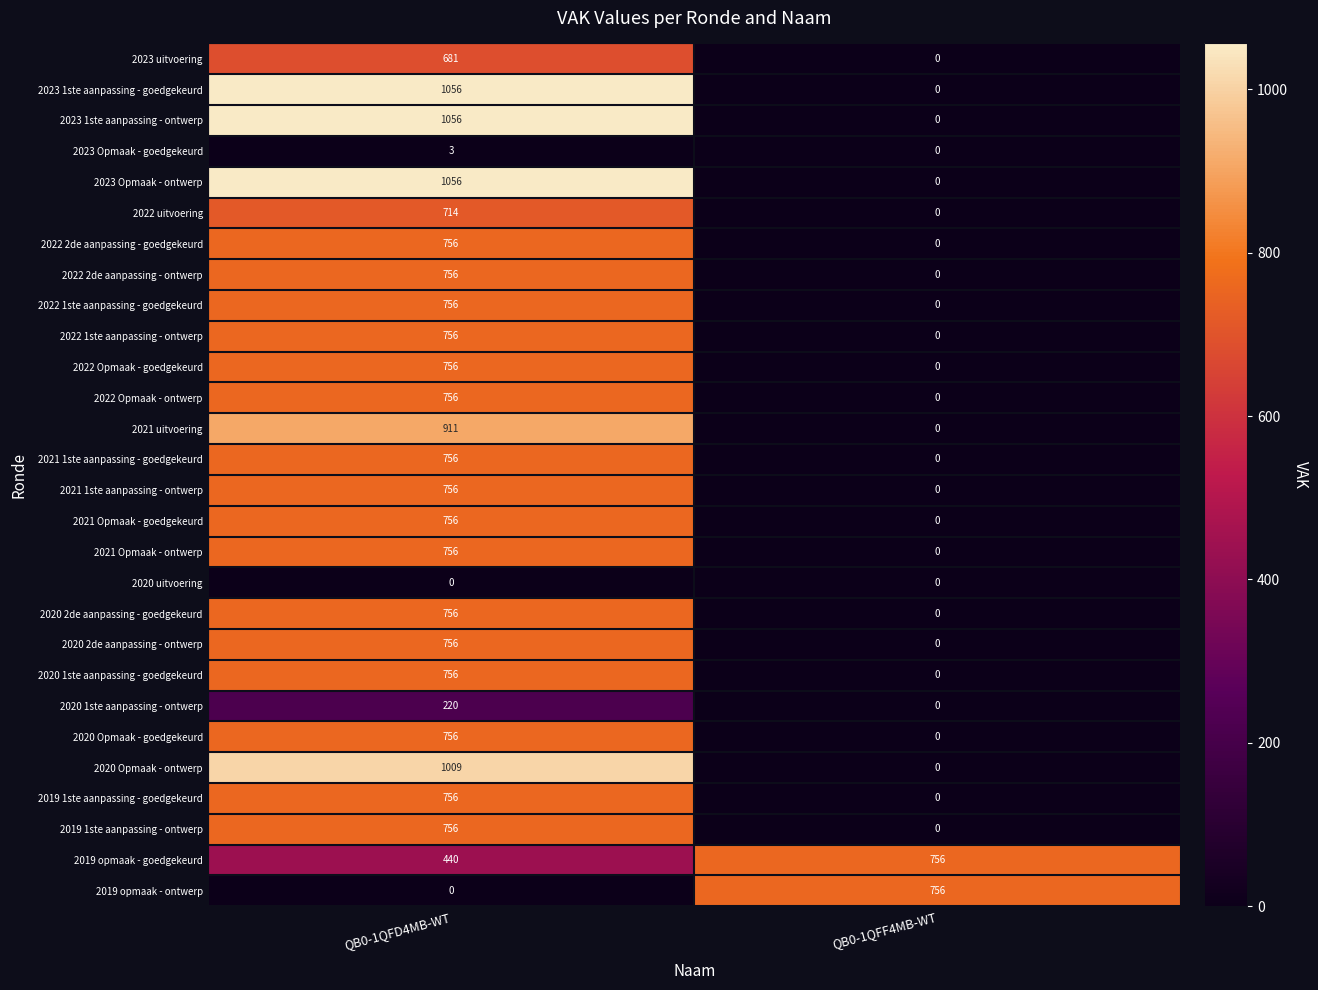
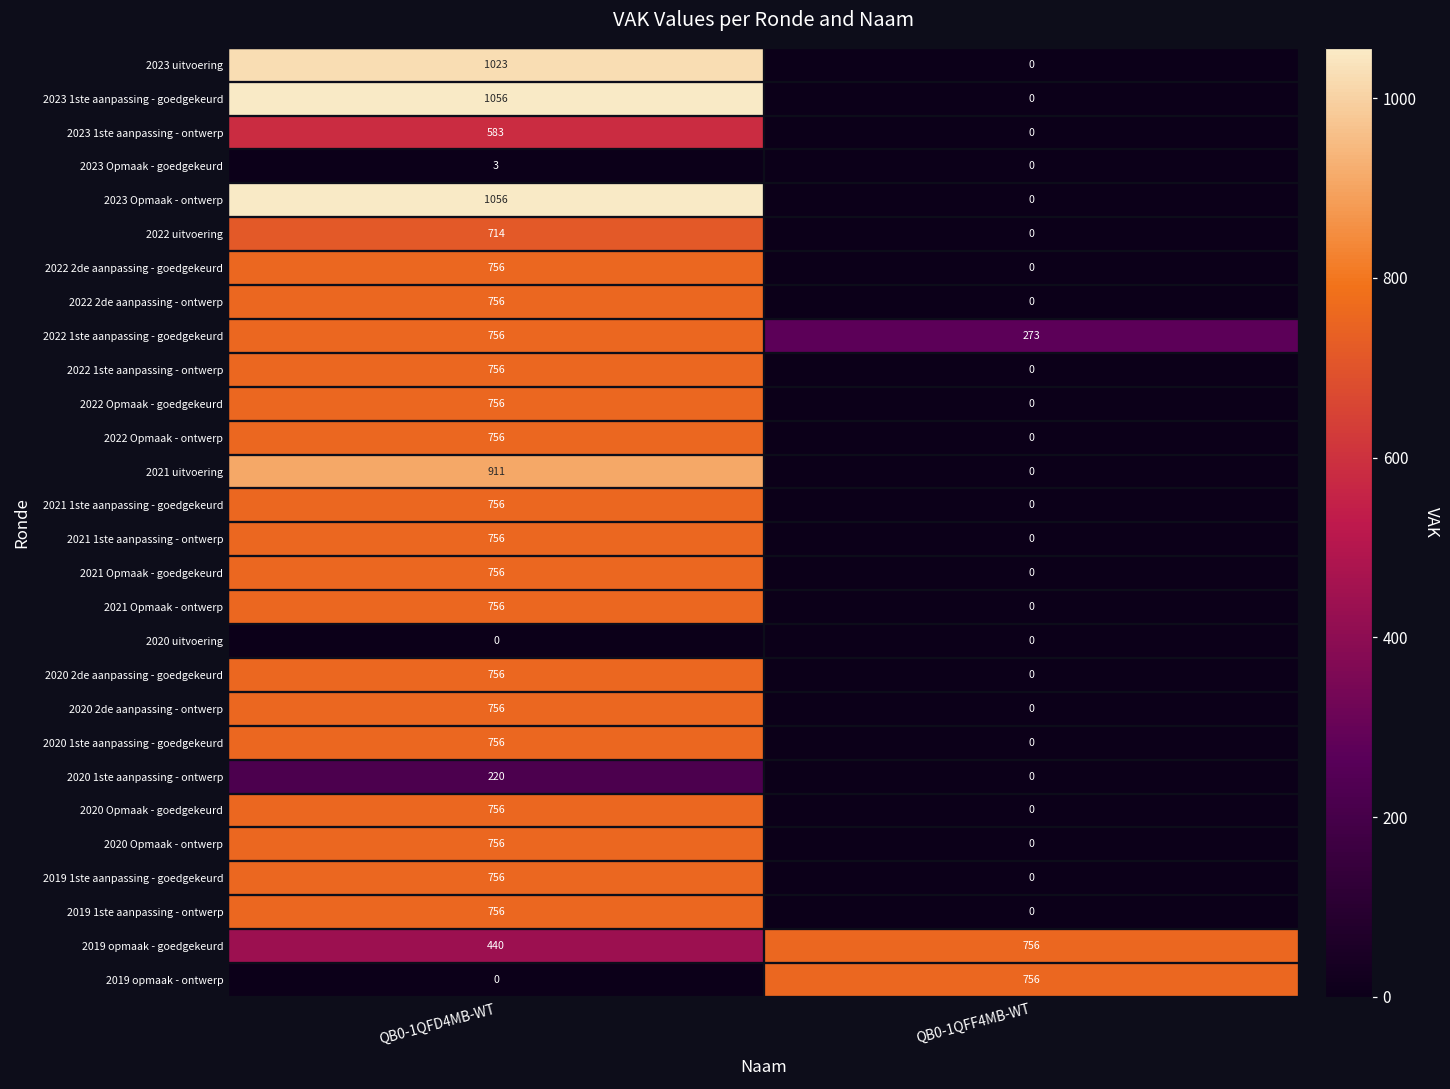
  {
    "2023 uitvoering": {
-     "QB0-1QFD4MB-WT": 681,
+     "QB0-1QFD4MB-WT": 1023,
      "QB0-1QFF4MB-WT": 0
    },
    "2023 1ste aanpassing - goedgekeurd": {
      "QB0-1QFD4MB-WT": 1056,
      "QB0-1QFF4MB-WT": 0
    },
    "2023 1ste aanpassing - ontwerp": {
-     "QB0-1QFD4MB-WT": 1056,
+     "QB0-1QFD4MB-WT": 583,
      "QB0-1QFF4MB-WT": 0
    },
    "2023 Opmaak - goedgekeurd": {
      "QB0-1QFD4MB-WT": 3,
      "QB0-1QFF4MB-WT": 0
    },
    "2023 Opmaak - ontwerp": {
      "QB0-1QFD4MB-WT": 1056,
      "QB0-1QFF4MB-WT": 0
    },
    "2022 uitvoering": {
      "QB0-1QFD4MB-WT": 714,
      "QB0-1QFF4MB-WT": 0
    },
    "2022 2de aanpassing - goedgekeurd": {
      "QB0-1QFD4MB-WT": 756,
      "QB0-1QFF4MB-WT": 0
    },
    "2022 2de aanpassing - ontwerp": {
      "QB0-1QFD4MB-WT": 756,
      "QB0-1QFF4MB-WT": 0
    },
    "2022 1ste aanpassing - goedgekeurd": {
      "QB0-1QFD4MB-WT": 756,
-     "QB0-1QFF4MB-WT": 0
+     "QB0-1QFF4MB-WT": 273
    },
    "2022 1ste aanpassing - ontwerp": {
      "QB0-1QFD4MB-WT": 756,
      "QB0-1QFF4MB-WT": 0
    },
    "2022 Opmaak - goedgekeurd": {
      "QB0-1QFD4MB-WT": 756,
      "QB0-1QFF4MB-WT": 0
    },
    "2022 Opmaak - ontwerp": {
      "QB0-1QFD4MB-WT": 756,
      "QB0-1QFF4MB-WT": 0
    },
    "2021 uitvoering": {
      "QB0-1QFD4MB-WT": 911,
      "QB0-1QFF4MB-WT": 0
    },
    "2021 1ste aanpassing - goedgekeurd": {
      "QB0-1QFD4MB-WT": 756,
      "QB0-1QFF4MB-WT": 0
    },
    "2021 1ste aanpassing - ontwerp": {
      "QB0-1QFD4MB-WT": 756,
      "QB0-1QFF4MB-WT": 0
    },
    "2021 Opmaak - goedgekeurd": {
      "QB0-1QFD4MB-WT": 756,
      "QB0-1QFF4MB-WT": 0
    },
    "2021 Opmaak - ontwerp": {
      "QB0-1QFD4MB-WT": 756,
      "QB0-1QFF4MB-WT": 0
    },
    "2020 uitvoering": {
      "QB0-1QFD4MB-WT": 0,
      "QB0-1QFF4MB-WT": 0
    },
    "2020 2de aanpassing - goedgekeurd": {
      "QB0-1QFD4MB-WT": 756,
      "QB0-1QFF4MB-WT": 0
    },
    "2020 2de aanpassing - ontwerp": {
      "QB0-1QFD4MB-WT": 756,
      "QB0-1QFF4MB-WT": 0
    },
    "2020 1ste aanpassing - goedgekeurd": {
      "QB0-1QFD4MB-WT": 756,
      "QB0-1QFF4MB-WT": 0
    },
    "2020 1ste aanpassing - ontwerp": {
      "QB0-1QFD4MB-WT": 220,
      "QB0-1QFF4MB-WT": 0
    },
    "2020 Opmaak - goedgekeurd": {
      "QB0-1QFD4MB-WT": 756,
      "QB0-1QFF4MB-WT": 0
    },
    "2020 Opmaak - ontwerp": {
-     "QB0-1QFD4MB-WT": 1009,
+     "QB0-1QFD4MB-WT": 756,
      "QB0-1QFF4MB-WT": 0
    },
    "2019 1ste aanpassing - goedgekeurd": {
      "QB0-1QFD4MB-WT": 756,
      "QB0-1QFF4MB-WT": 0
    },
    "2019 1ste aanpassing - ontwerp": {
      "QB0-1QFD4MB-WT": 756,
      "QB0-1QFF4MB-WT": 0
    },
    "2019 opmaak - goedgekeurd": {
      "QB0-1QFD4MB-WT": 440,
      "QB0-1QFF4MB-WT": 756
    },
    "2019 opmaak - ontwerp": {
      "QB0-1QFD4MB-WT": 0,
      "QB0-1QFF4MB-WT": 756
    }
  }
